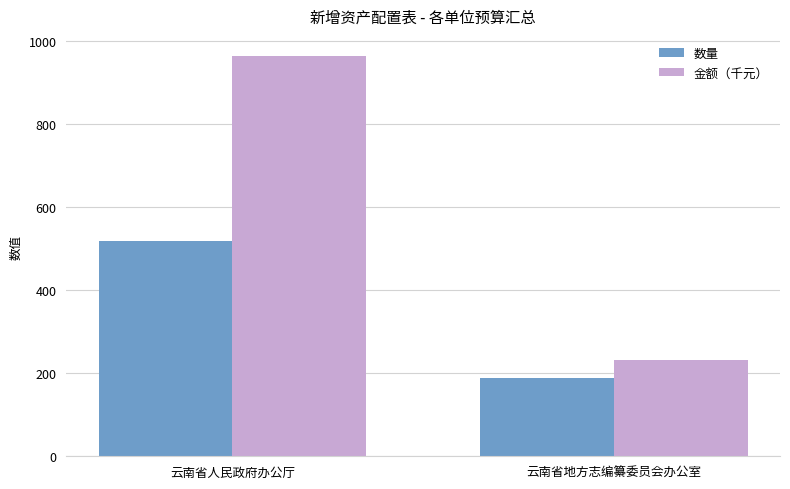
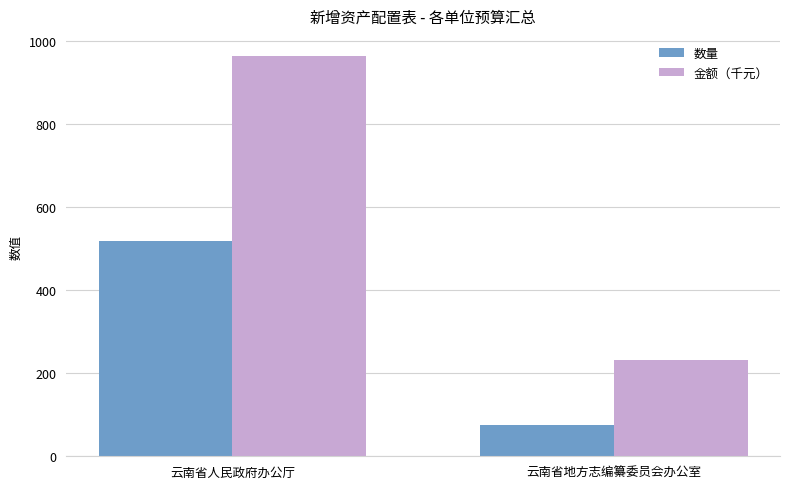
  {
    "数量": {
      "云南省人民政府办公厅": 520,
-     "云南省地方志编纂委员会办公室": 190
+     "云南省地方志编纂委员会办公室": 80
    },
    "金额（千元）": {
      "云南省人民政府办公厅": 960,
      "云南省地方志编纂委员会办公室": 230
    }
  }
